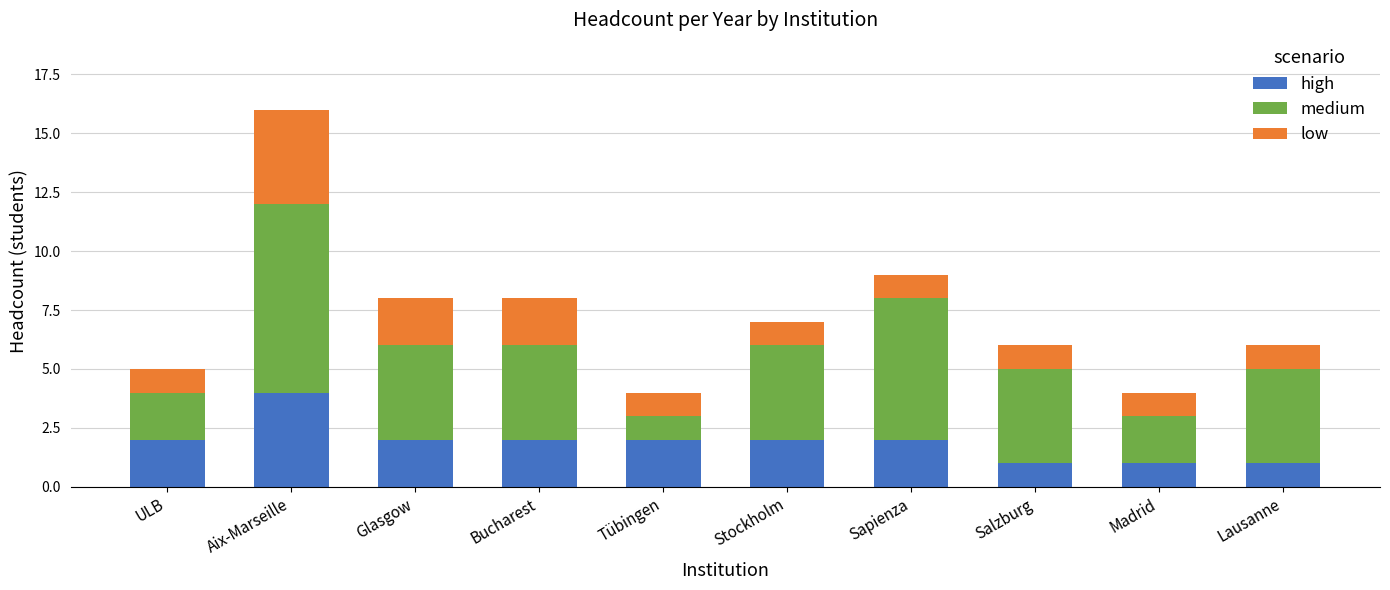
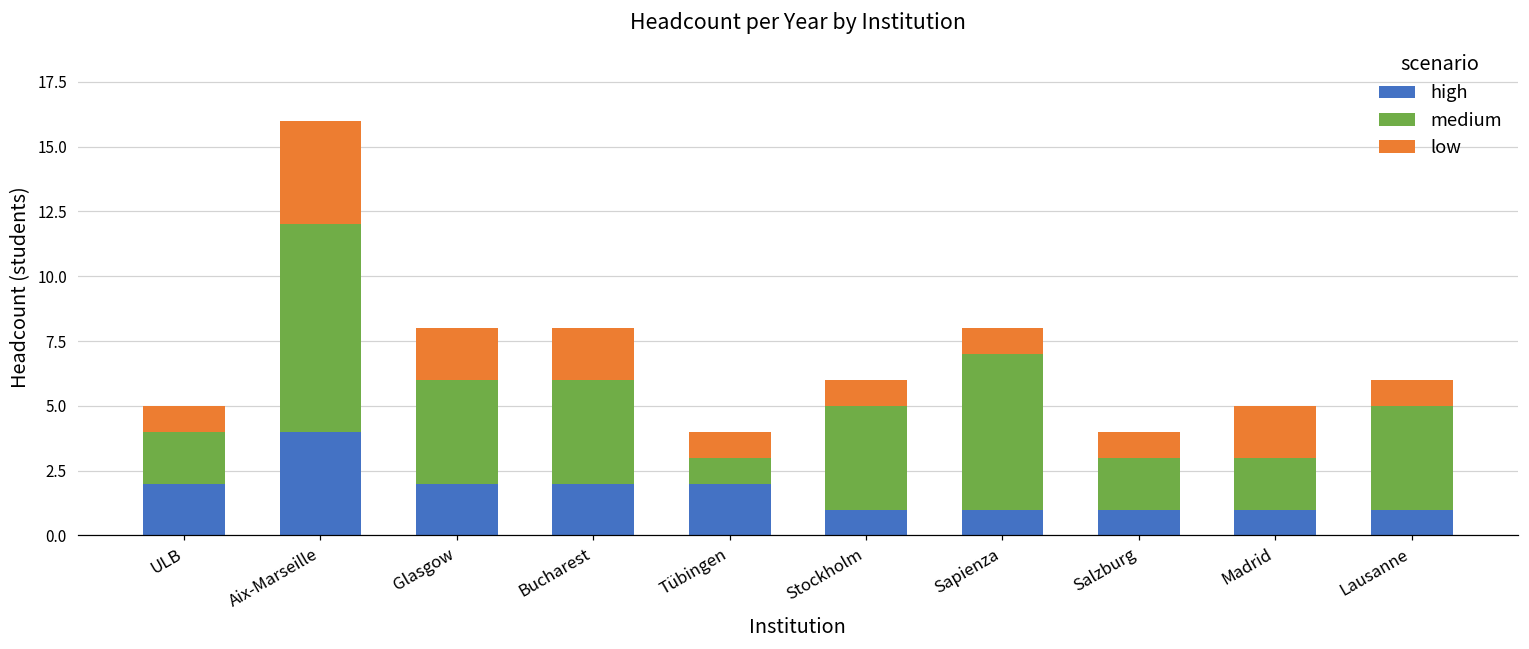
  {
    "high": {
      "ULB": 2,
      "Aix-Marseille": 4,
      "Glasgow": 2,
      "Bucharest": 2,
      "Tübingen": 2,
-     "Stockholm": 2,
-     "Sapienza": 2,
+     "Stockholm": 1,
+     "Sapienza": 1,
      "Salzburg": 1,
      "Madrid": 1,
      "Lausanne": 1
    },
    "medium": {
      "ULB": 2,
      "Aix-Marseille": 8,
      "Glasgow": 4,
      "Bucharest": 4,
      "Tübingen": 1,
      "Stockholm": 4,
      "Sapienza": 6,
-     "Salzburg": 4,
+     "Salzburg": 2,
      "Madrid": 2,
      "Lausanne": 4
    },
    "low": {
      "ULB": 1,
      "Aix-Marseille": 4,
      "Glasgow": 2,
      "Bucharest": 2,
      "Tübingen": 1,
      "Stockholm": 1,
      "Sapienza": 1,
      "Salzburg": 1,
-     "Madrid": 1,
+     "Madrid": 2,
      "Lausanne": 1
    }
  }
